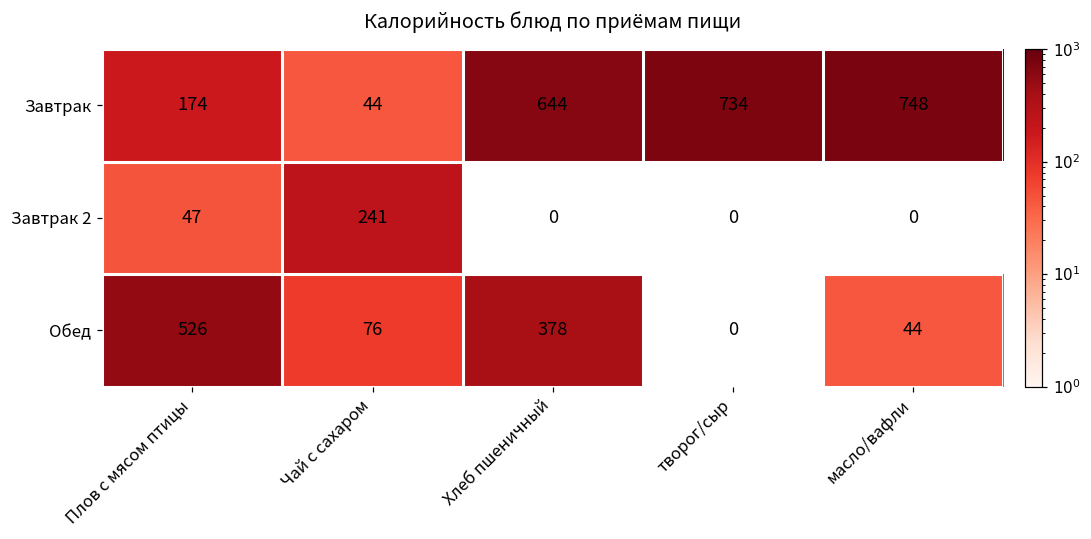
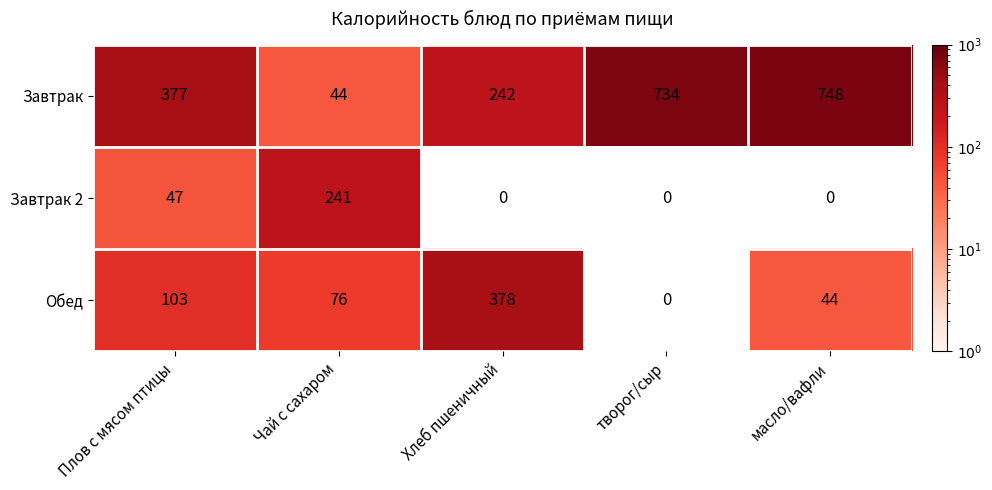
  {
    "Завтрак": {
-     "Плов с мясом птицы": 174,
+     "Плов с мясом птицы": 377,
      "Чай с сахаром": 44,
-     "Хлеб пшеничный": 644,
+     "Хлеб пшеничный": 242,
      "творог/сыр": 734,
      "масло/вафли": 748
    },
    "Завтрак 2": {
      "Плов с мясом птицы": 47,
      "Чай с сахаром": 241
    },
    "Обед": {
-     "Плов с мясом птицы": 526,
+     "Плов с мясом птицы": 103,
      "Чай с сахаром": 76,
      "Хлеб пшеничный": 378,
      "масло/вафли": 44
    }
  }
